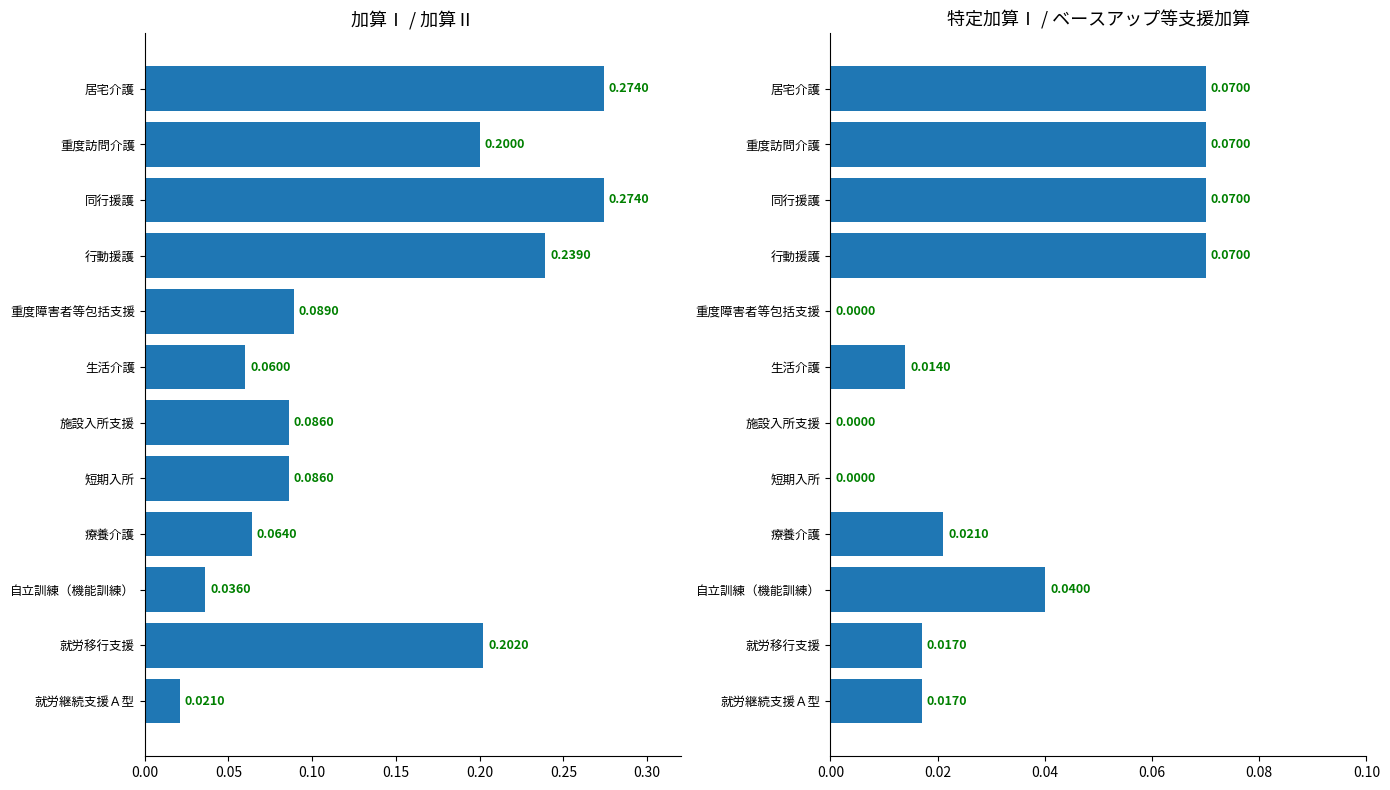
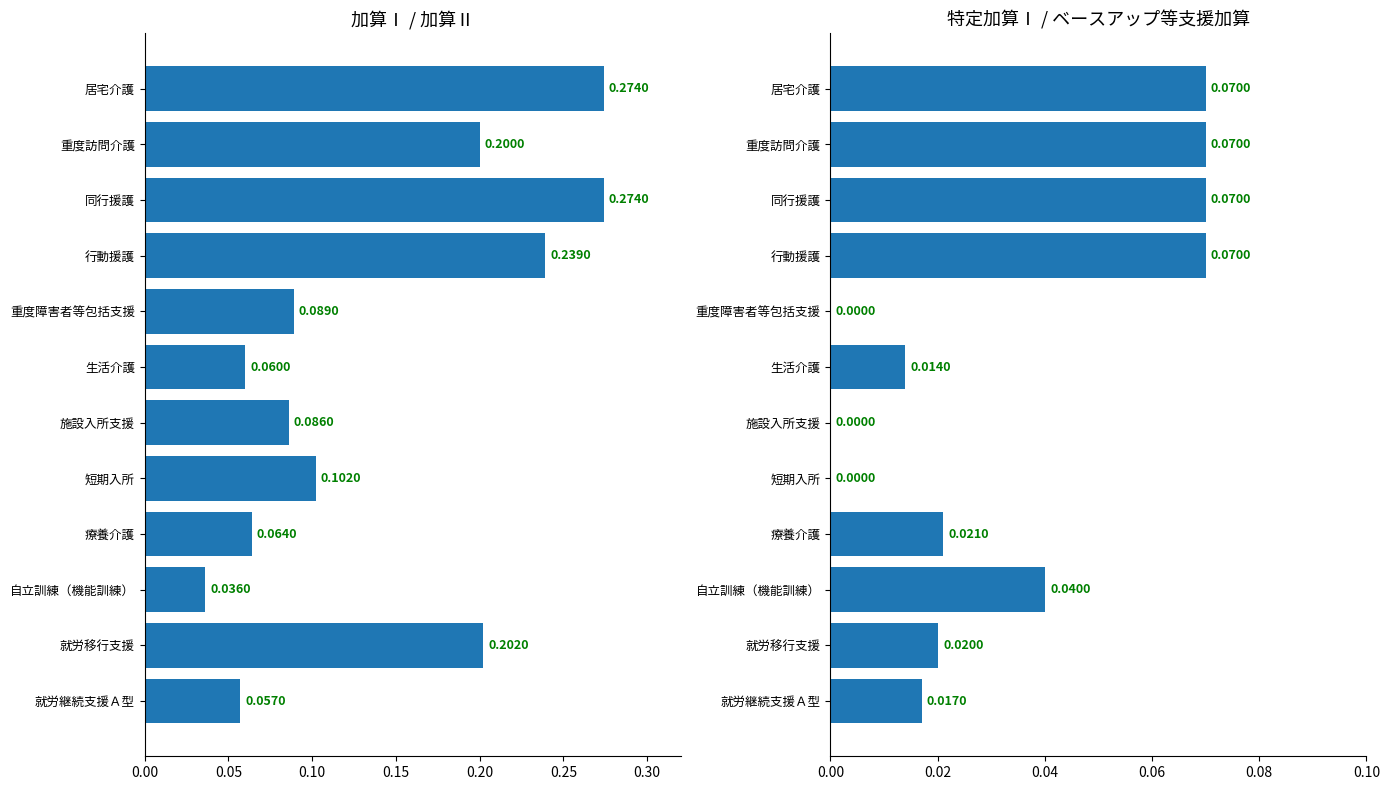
  {
    "加算Ⅰ / 加算Ⅱ": {
      "居宅介護": 0.2740,
      "重度訪問介護": 0.2000,
      "同行援護": 0.2740,
      "行動援護": 0.2390,
      "重度障害者等包括支援": 0.0890,
      "生活介護": 0.0600,
      "施設入所支援": 0.0860,
-     "短期入所": 0.0860,
+     "短期入所": 0.1020,
      "療養介護": 0.0640,
      "自立訓練（機能訓練）": 0.0360,
      "就労移行支援": 0.2020,
-     "就労継続支援Ａ型": 0.0210
+     "就労継続支援Ａ型": 0.0570
    },
    "特定加算Ⅰ / ベースアップ等支援加算": {
      "居宅介護": 0.0700,
      "重度訪問介護": 0.0700,
      "同行援護": 0.0700,
      "行動援護": 0.0700,
      "重度障害者等包括支援": 0.0000,
      "生活介護": 0.0140,
      "施設入所支援": 0.0000,
      "短期入所": 0.0000,
      "療養介護": 0.0210,
      "自立訓練（機能訓練）": 0.0400,
-     "就労移行支援": 0.0170,
+     "就労移行支援": 0.0200,
      "就労継続支援Ａ型": 0.0170
    }
  }
